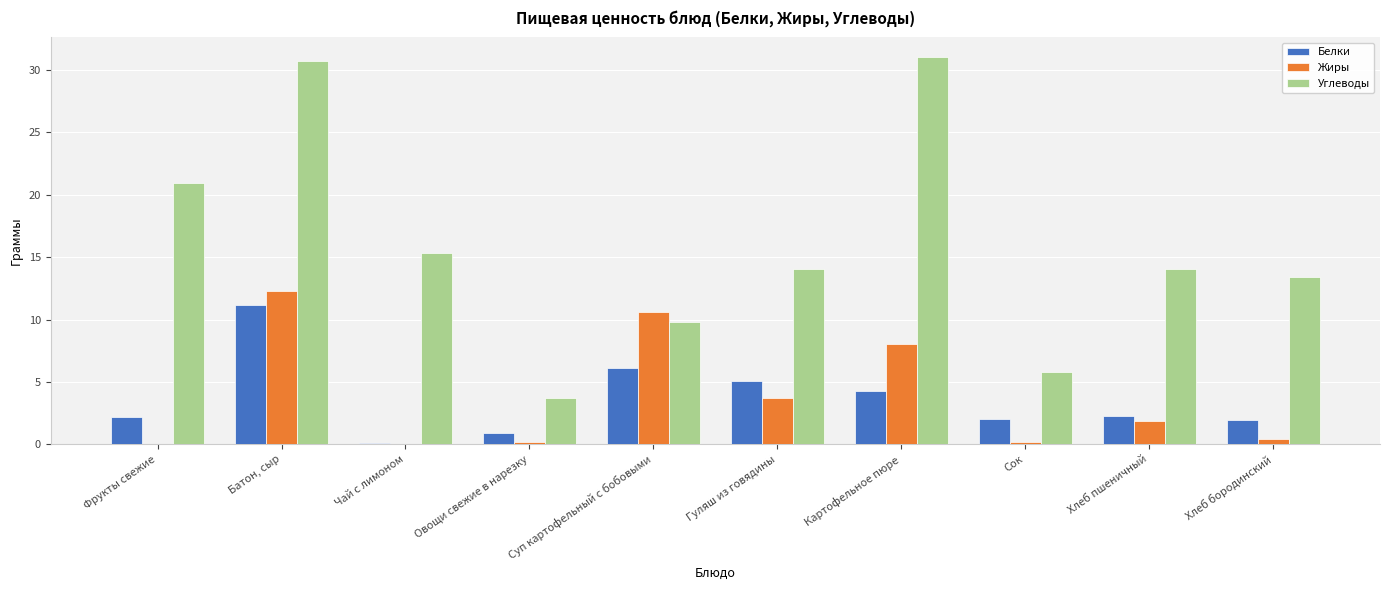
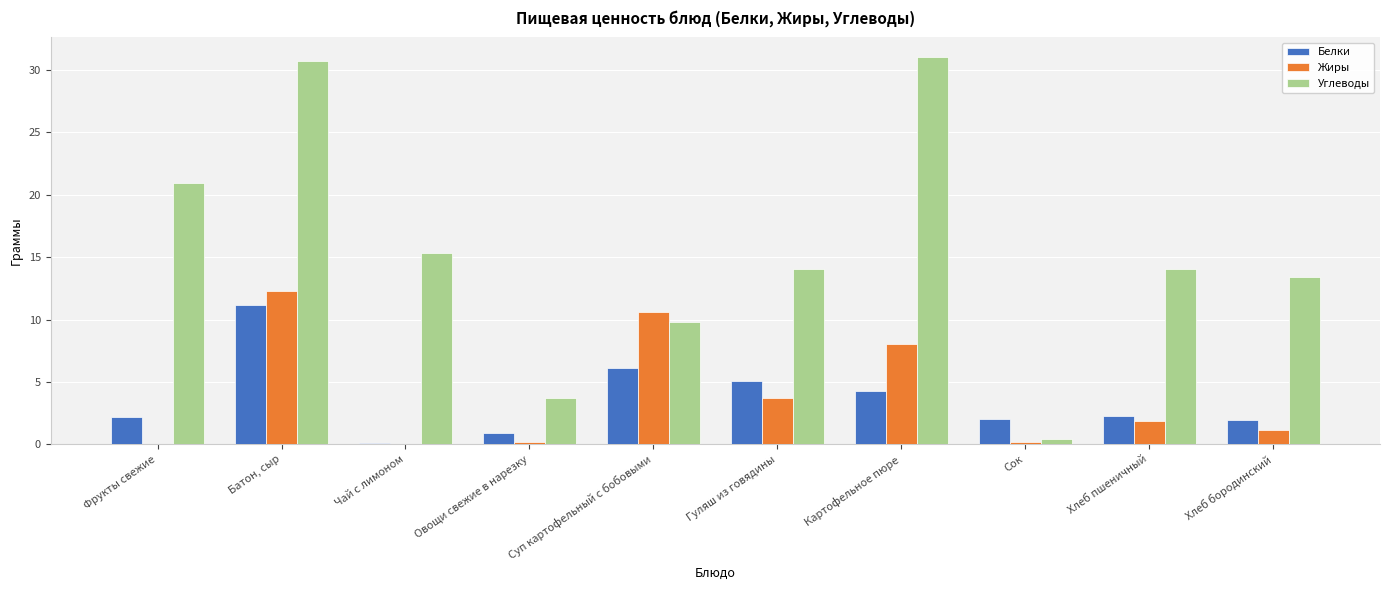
  {
    "Белки": {
      "Фрукты свежие": 2.2,
      "Батон, сыр": 11.2,
      "Овощи свежие в нарезку": 0.9,
      "Суп картофельный с бобовыми": 6.1,
      "Гуляш из говядины": 5.1,
      "Картофельное пюре": 4.3,
      "Сок": 2.0,
      "Хлеб пшеничный": 2.3,
      "Хлеб бородинский": 2.0
    },
    "Жиры": {
      "Батон, сыр": 12.3,
      "Суп картофельный с бобовыми": 10.6,
      "Гуляш из говядины": 3.7,
      "Картофельное пюре": 8.1,
      "Хлеб пшеничный": 1.9,
-     "Хлеб бородинский": 0.4
+     "Хлеб бородинский": 1.1
    },
    "Углеводы": {
      "Фрукты свежие": 20.9,
      "Батон, сыр": 30.8,
      "Чай с лимоном": 15.3,
      "Овощи свежие в нарезку": 3.7,
      "Суп картофельный с бобовыми": 9.8,
      "Гуляш из говядины": 14.0,
      "Картофельное пюре": 31.1,
-     "Сок": 5.8,
+     "Сок": 0.4,
      "Хлеб пшеничный": 14.1,
      "Хлеб бородинский": 13.4
    }
  }
